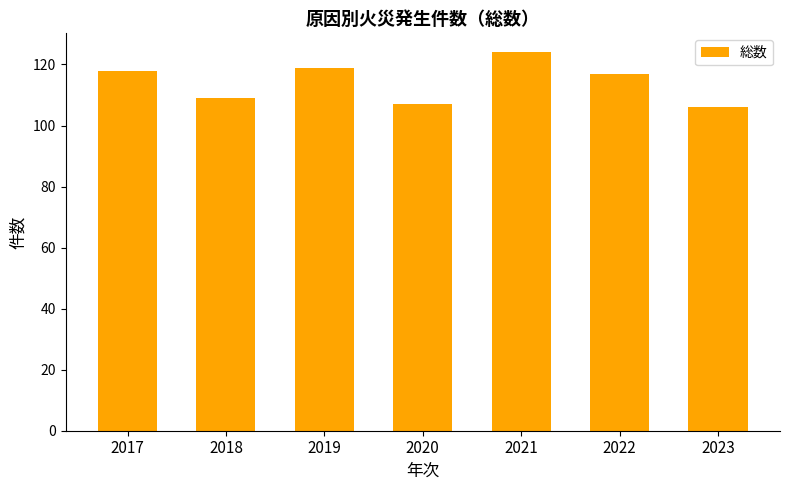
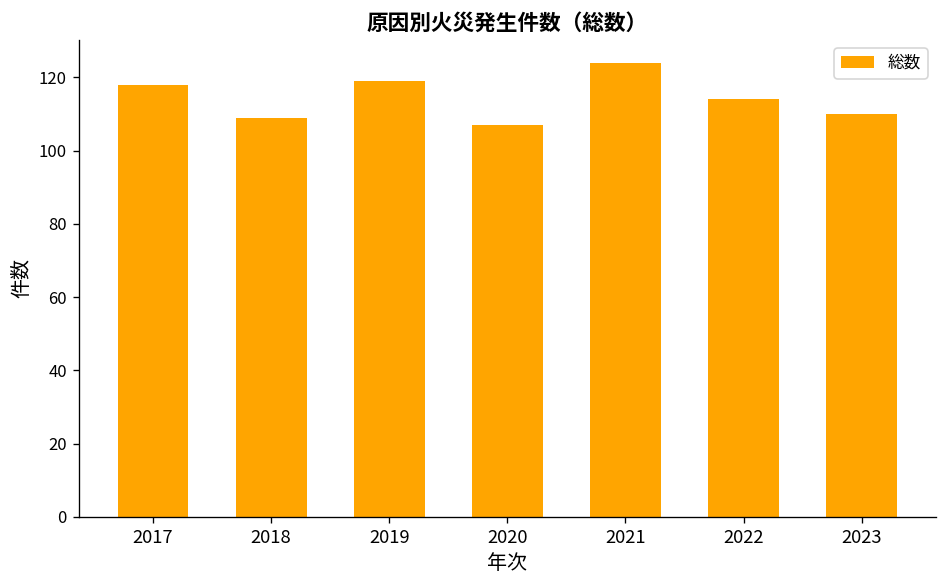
  {
    "2017": 118,
    "2018": 109,
    "2019": 119,
    "2020": 107,
    "2021": 124,
-   "2022": 117,
-   "2023": 106
+   "2022": 114,
+   "2023": 110
  }
